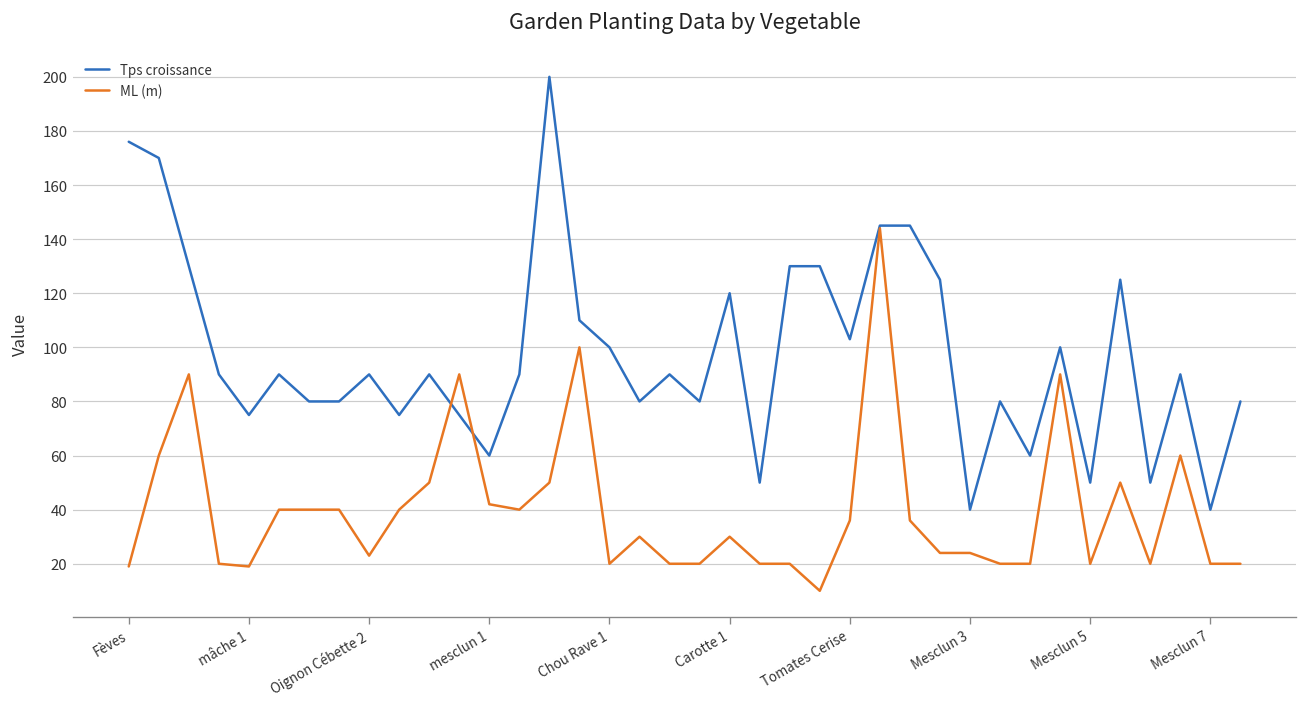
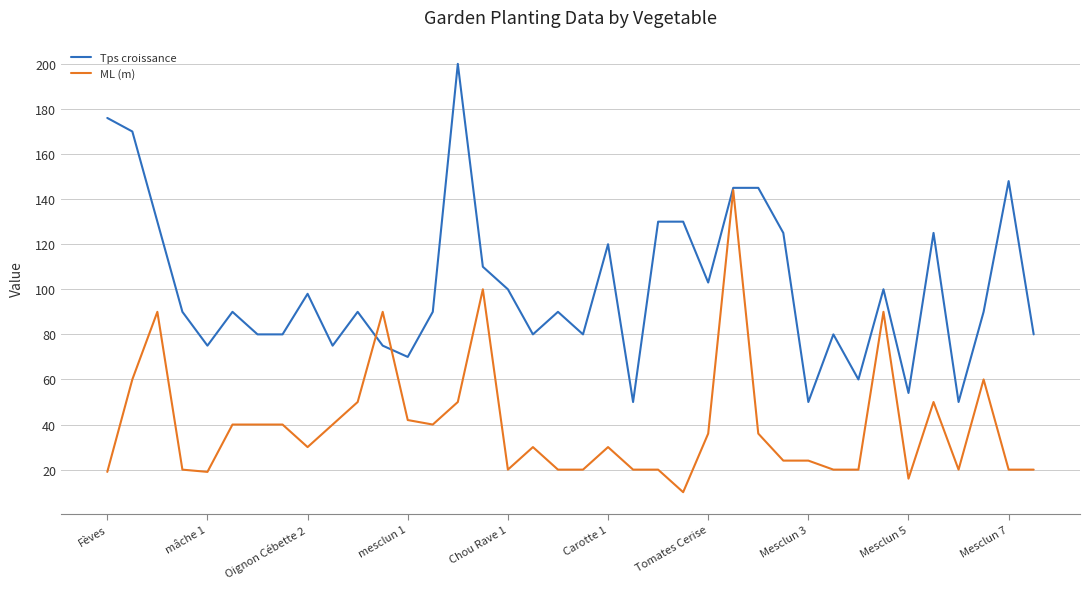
  {
    "Tps croissance": {
      "Fèves": 176,
      "mâche 1": 75,
-     "Oignon Cébette 2": 90,
-     "mesclun 1": 60,
+     "Oignon Cébette 2": 98,
+     "mesclun 1": 70,
      "Chou Rave 1": 100,
      "Carotte 1": 120,
      "Tomates Cerise": 103,
-     "Mesclun 3": 40,
-     "Mesclun 5": 50,
-     "Mesclun 7": 40
+     "Mesclun 3": 50,
+     "Mesclun 5": 54,
+     "Mesclun 7": 148
    },
    "ML (m)": {
      "Fèves": 19,
      "mâche 1": 19,
-     "Oignon Cébette 2": 23,
+     "Oignon Cébette 2": 30,
      "mesclun 1": 42,
      "Chou Rave 1": 20,
      "Carotte 1": 30,
      "Tomates Cerise": 36,
      "Mesclun 3": 24,
-     "Mesclun 5": 20,
+     "Mesclun 5": 16,
      "Mesclun 7": 20
    }
  }
